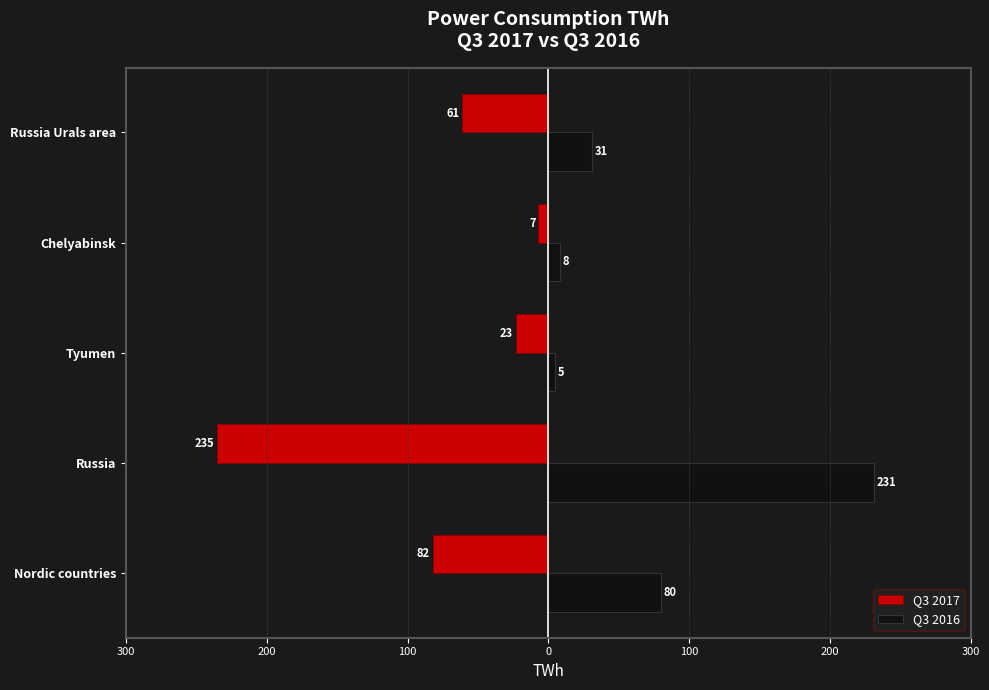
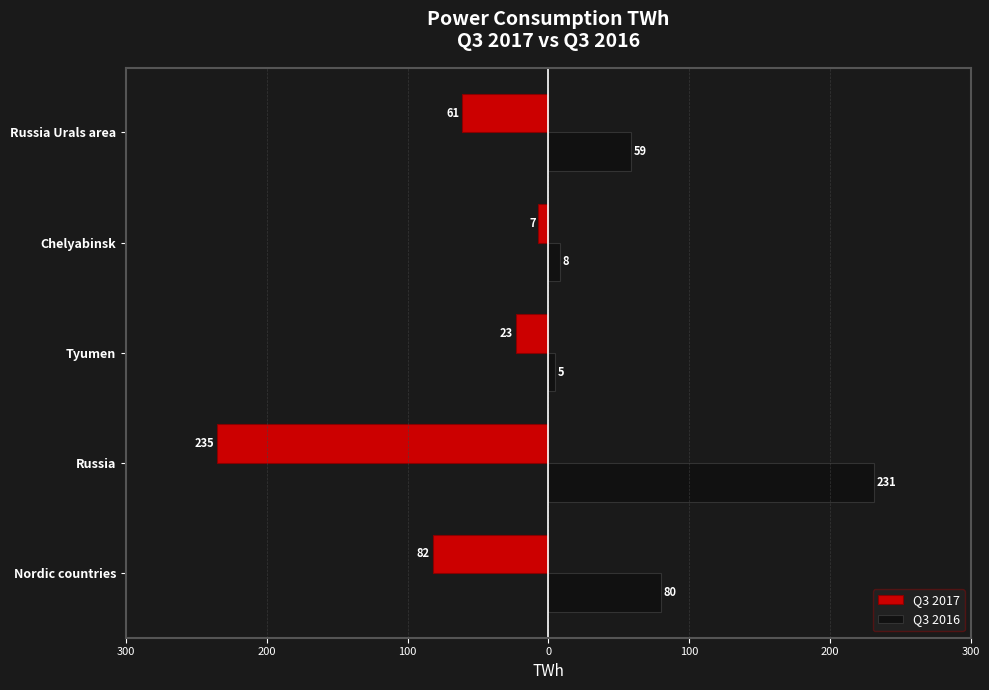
  {
    "Q3 2016": {
-     "Russia Urals area": 31,
+     "Russia Urals area": 59,
      "Chelyabinsk": 8,
      "Tyumen": 5,
      "Russia": 231,
      "Nordic countries": 80
    }
  }
